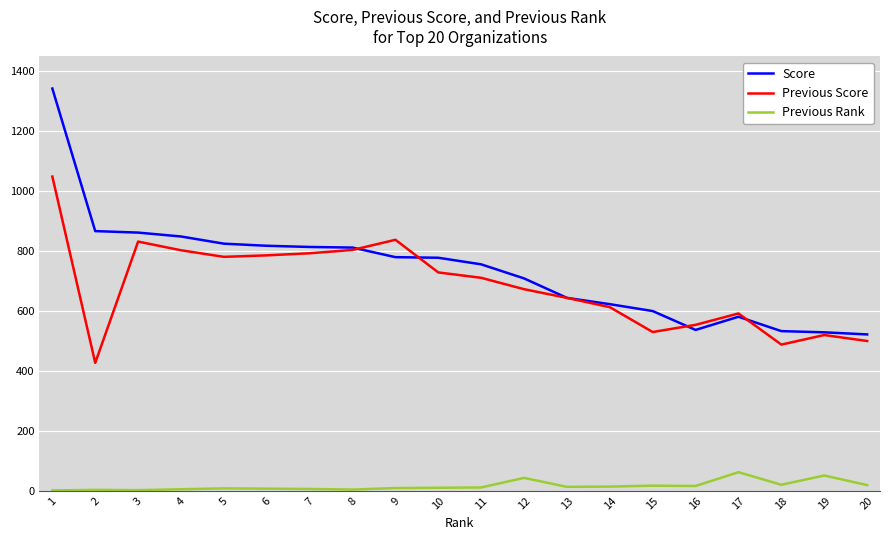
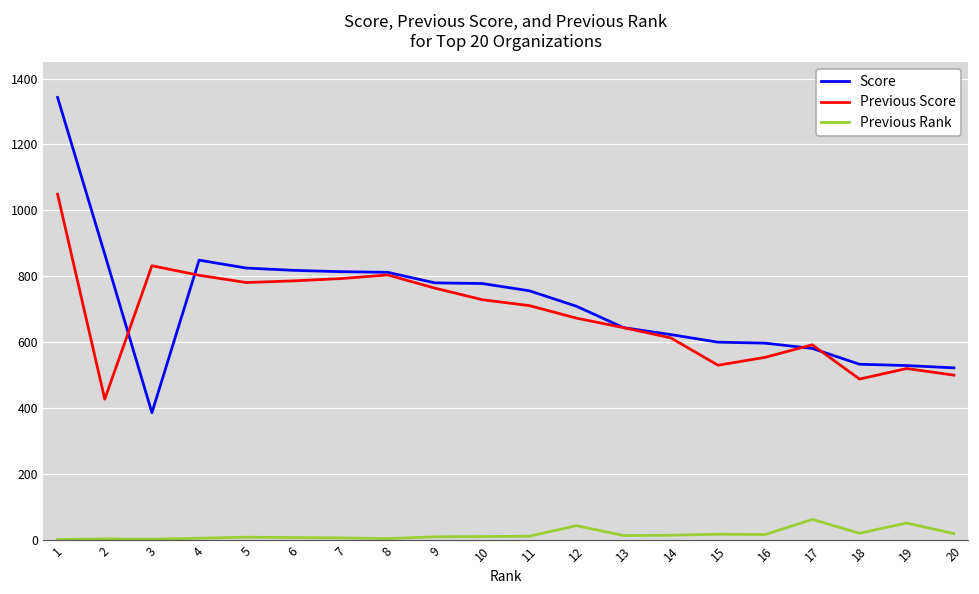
  {
    "Score": {
      "1": 1340,
      "2": 870,
-     "3": 860,
+     "3": 390,
      "4": 850,
      "5": 830,
      "6": 820,
      "7": 810,
      "9": 780,
      "10": 780,
      "11": 760,
      "12": 710,
      "14": 620,
      "15": 600,
-     "16": 540,
+     "16": 600,
      "17": 580,
      "18": 530,
      "19": 530,
      "20": 520
    },
    "Previous Score": {
      "1": 1050,
      "2": 430,
      "3": 830,
      "4": 800,
      "5": 780,
      "6": 790,
      "7": 790,
-     "9": 840,
+     "9": 760,
      "10": 730,
      "11": 710,
      "12": 670,
      "14": 610,
      "15": 530,
      "16": 550,
      "17": 590,
      "18": 490,
      "19": 520,
      "20": 500
    },
    "Previous Rank": {
      "1": 0,
      "2": 0,
      "3": 0,
      "4": 10,
      "5": 10,
      "6": 10,
      "7": 10,
      "8": 0,
      "9": 10,
      "10": 10,
      "11": 10,
      "12": 40,
      "13": 10,
      "14": 10,
      "15": 20,
      "16": 20,
      "17": 60,
      "18": 20,
      "19": 50,
      "20": 20
    }
  }
